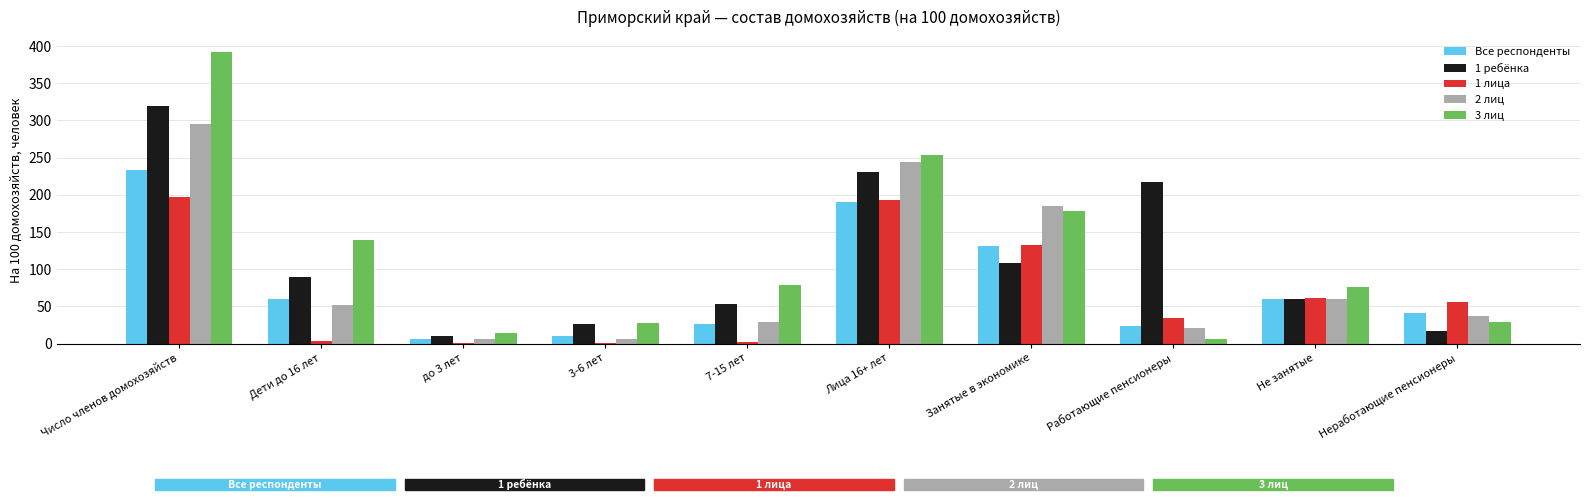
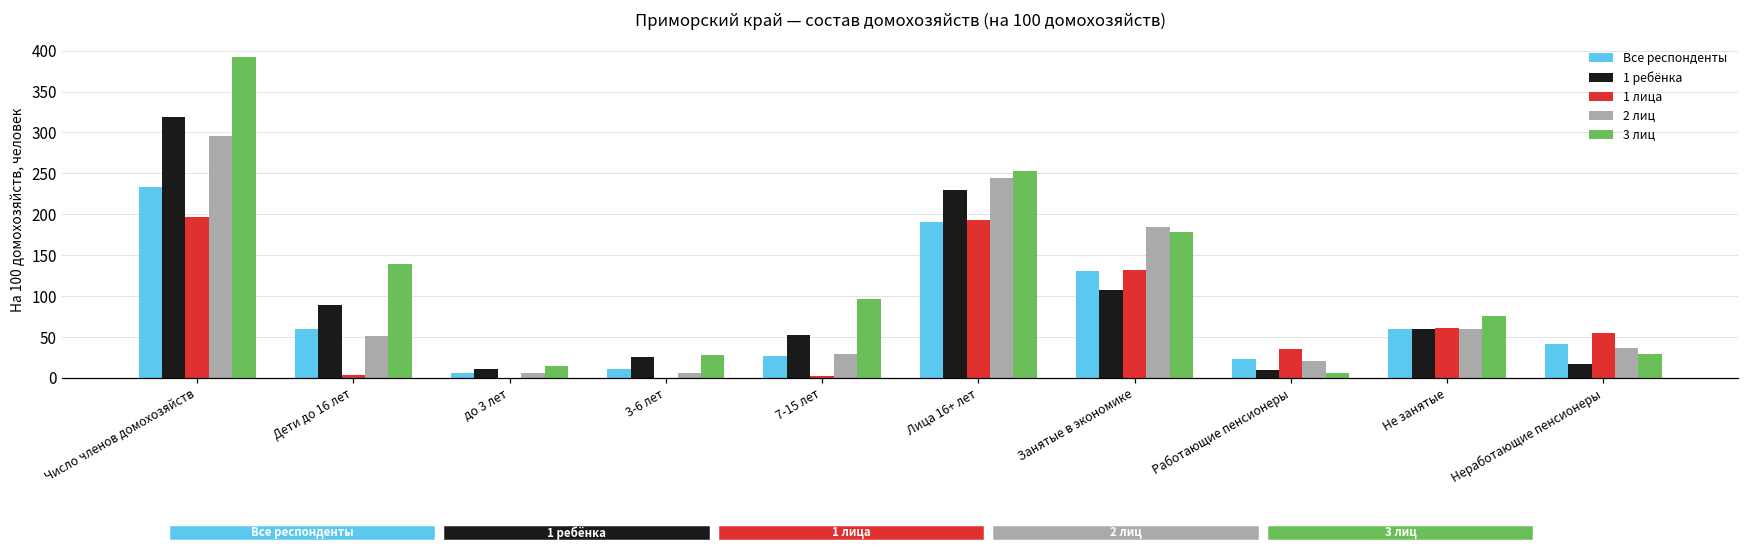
  {
    "Все респонденты": {
      "Число членов домохозяйств": 230,
      "Дети до 16 лет": 60,
      "до 3 лет": 10,
      "3-6 лет": 10,
      "7-15 лет": 30,
      "Лица 16+ лет": 190,
      "Занятые в экономике": 130,
      "Работающие пенсионеры": 20,
      "Не занятые": 60,
      "Неработающие пенсионеры": 40
    },
    "1 ребёнка": {
      "Число членов домохозяйств": 320,
      "Дети до 16 лет": 90,
      "до 3 лет": 10,
      "3-6 лет": 30,
      "7-15 лет": 50,
      "Лица 16+ лет": 230,
      "Занятые в экономике": 110,
-     "Работающие пенсионеры": 220,
+     "Работающие пенсионеры": 10,
      "Не занятые": 60,
      "Неработающие пенсионеры": 20
    },
    "1 лица": {
      "Число членов домохозяйств": 200,
      "Лица 16+ лет": 190,
      "Занятые в экономике": 130,
      "Работающие пенсионеры": 30,
      "Не занятые": 60,
      "Неработающие пенсионеры": 60
    },
    "2 лиц": {
      "Число членов домохозяйств": 300,
      "Дети до 16 лет": 50,
      "до 3 лет": 10,
      "3-6 лет": 10,
      "7-15 лет": 30,
      "Лица 16+ лет": 240,
      "Занятые в экономике": 180,
      "Работающие пенсионеры": 20,
      "Не занятые": 60,
      "Неработающие пенсионеры": 40
    },
    "3 лиц": {
      "Число членов домохозяйств": 390,
      "Дети до 16 лет": 140,
      "до 3 лет": 10,
      "3-6 лет": 30,
-     "7-15 лет": 80,
+     "7-15 лет": 100,
      "Лица 16+ лет": 250,
      "Занятые в экономике": 180,
      "Работающие пенсионеры": 10,
      "Не занятые": 80,
      "Неработающие пенсионеры": 30
    }
  }
